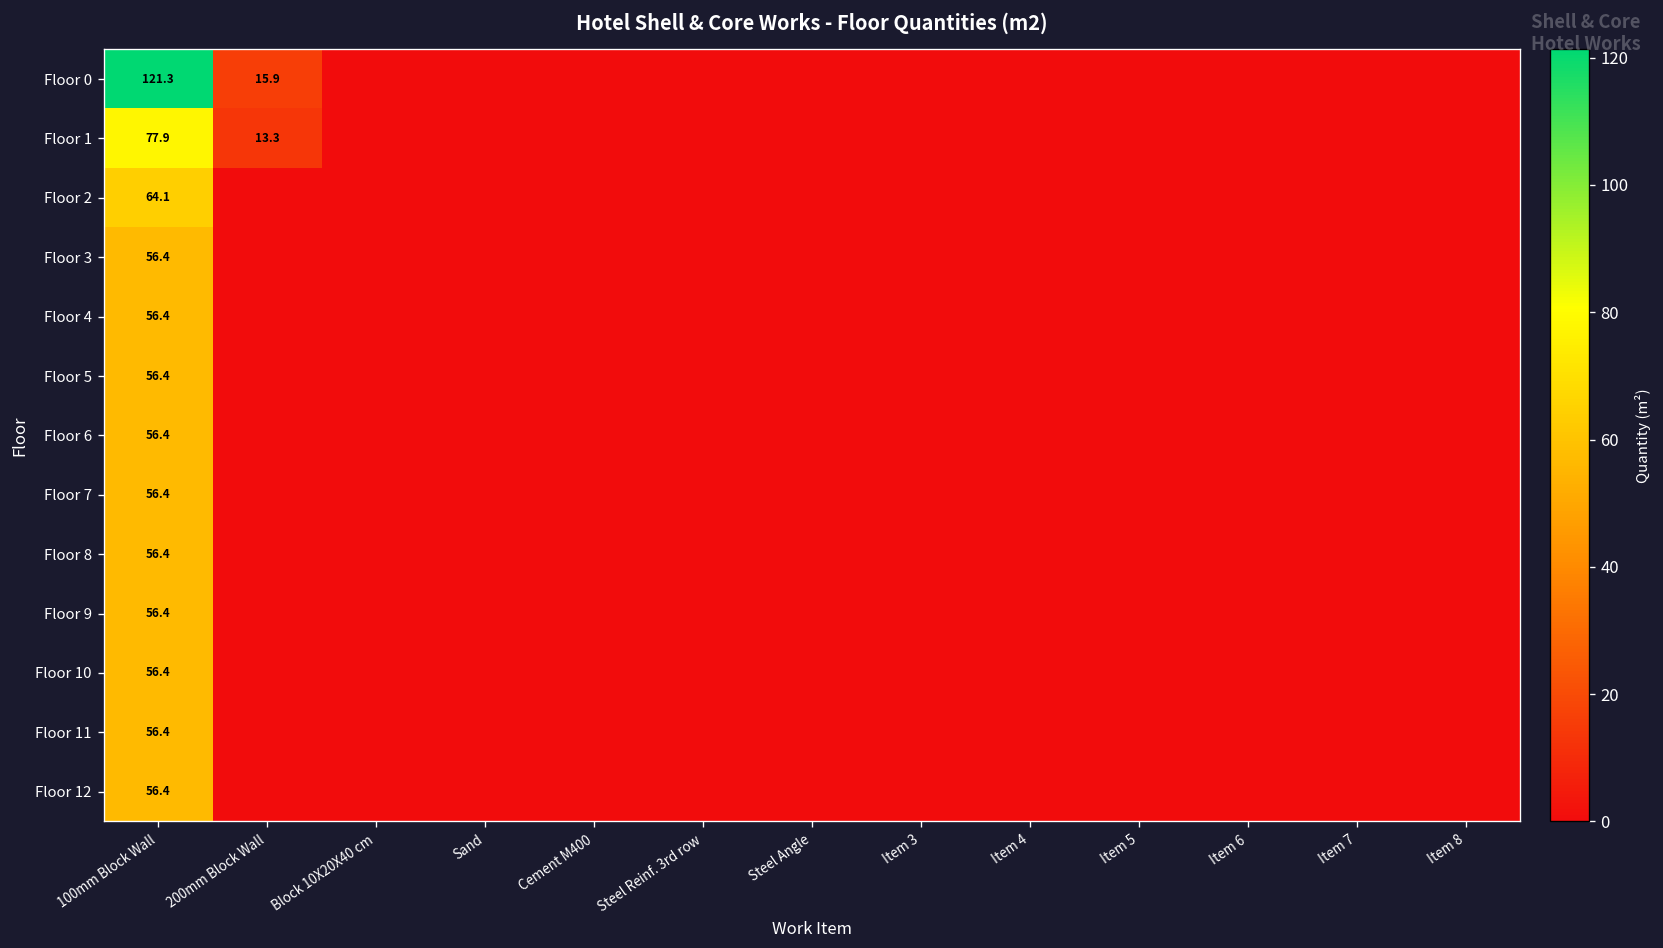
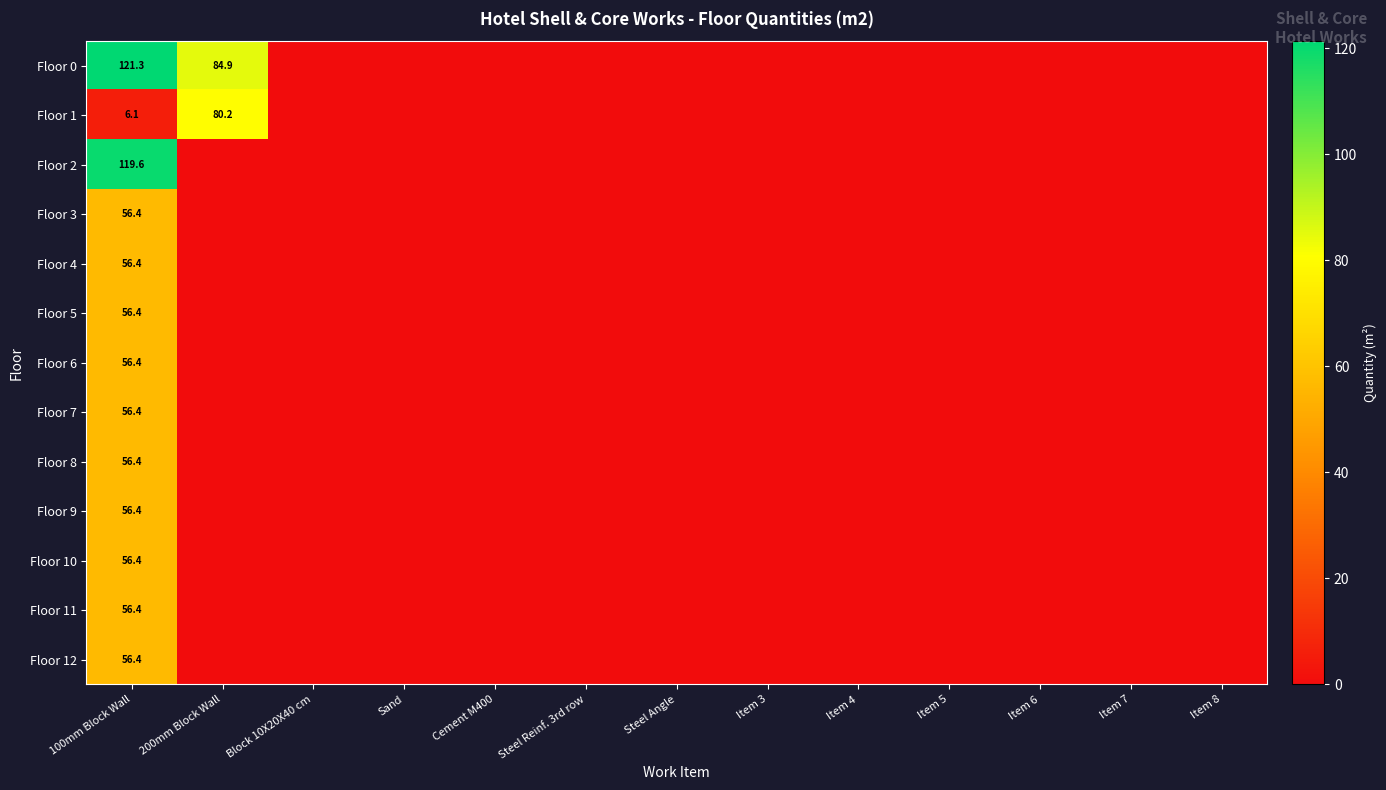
  {
    "Floor 0": {
      "100mm Block Wall": 121.3,
-     "200mm Block Wall": 15.9
+     "200mm Block Wall": 84.9
    },
    "Floor 1": {
-     "100mm Block Wall": 77.9,
-     "200mm Block Wall": 13.3
+     "100mm Block Wall": 6.1,
+     "200mm Block Wall": 80.2
    },
    "Floor 2": {
-     "100mm Block Wall": 64.1
+     "100mm Block Wall": 119.6
    },
    "Floor 3": {
      "100mm Block Wall": 56.4
    },
    "Floor 4": {
      "100mm Block Wall": 56.4
    },
    "Floor 5": {
      "100mm Block Wall": 56.4
    },
    "Floor 6": {
      "100mm Block Wall": 56.4
    },
    "Floor 7": {
      "100mm Block Wall": 56.4
    },
    "Floor 8": {
      "100mm Block Wall": 56.4
    },
    "Floor 9": {
      "100mm Block Wall": 56.4
    },
    "Floor 10": {
      "100mm Block Wall": 56.4
    },
    "Floor 11": {
      "100mm Block Wall": 56.4
    },
    "Floor 12": {
      "100mm Block Wall": 56.4
    }
  }
